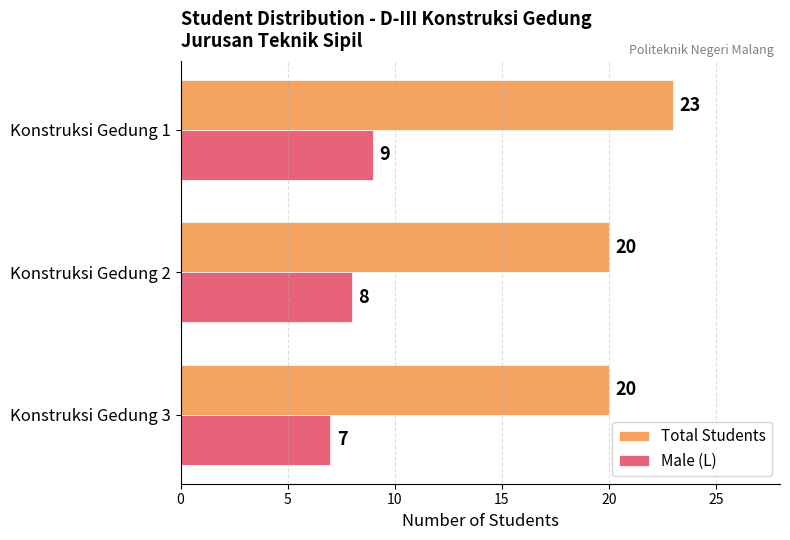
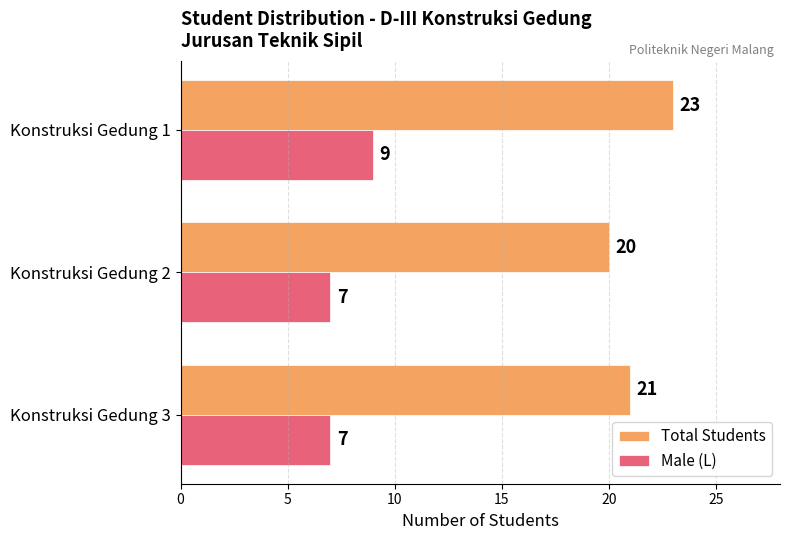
  {
    "Total Students": {
      "Konstruksi Gedung 1": 23,
      "Konstruksi Gedung 2": 20,
-     "Konstruksi Gedung 3": 20
+     "Konstruksi Gedung 3": 21
    },
    "Male (L)": {
      "Konstruksi Gedung 1": 9,
-     "Konstruksi Gedung 2": 8,
+     "Konstruksi Gedung 2": 7,
      "Konstruksi Gedung 3": 7
    }
  }
